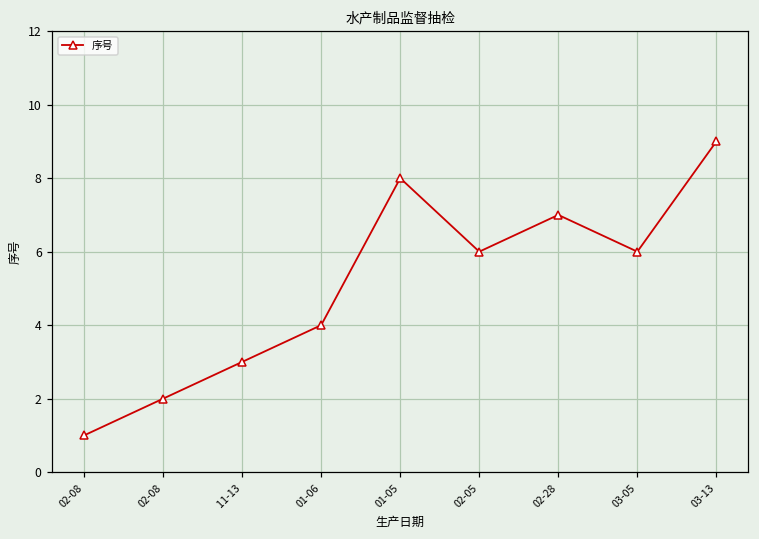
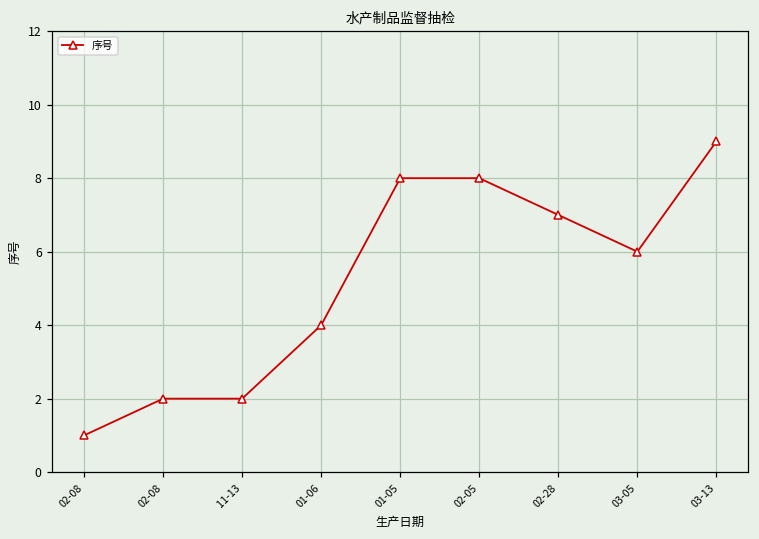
  {
-   "11-13": 3,
+   "11-13": 2,
    "01-06": 4,
    "01-05": 8,
-   "02-05": 6,
+   "02-05": 8,
    "02-28": 7,
    "03-05": 6,
    "03-13": 9
  }
